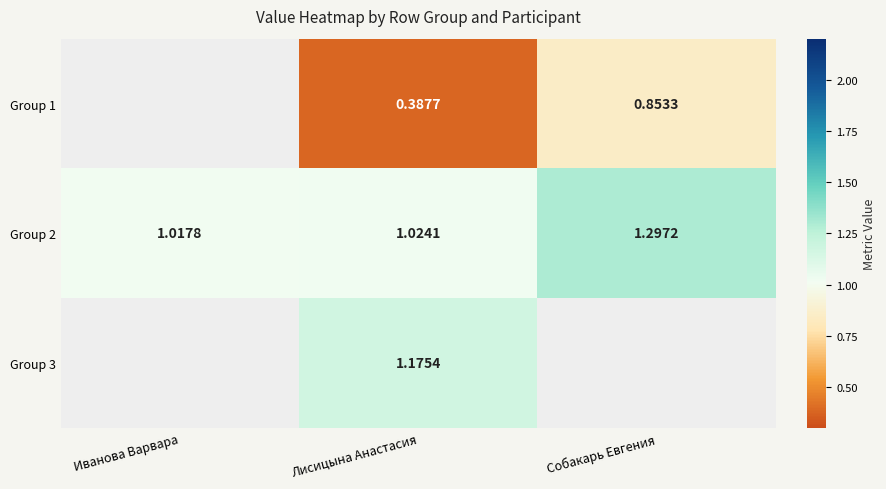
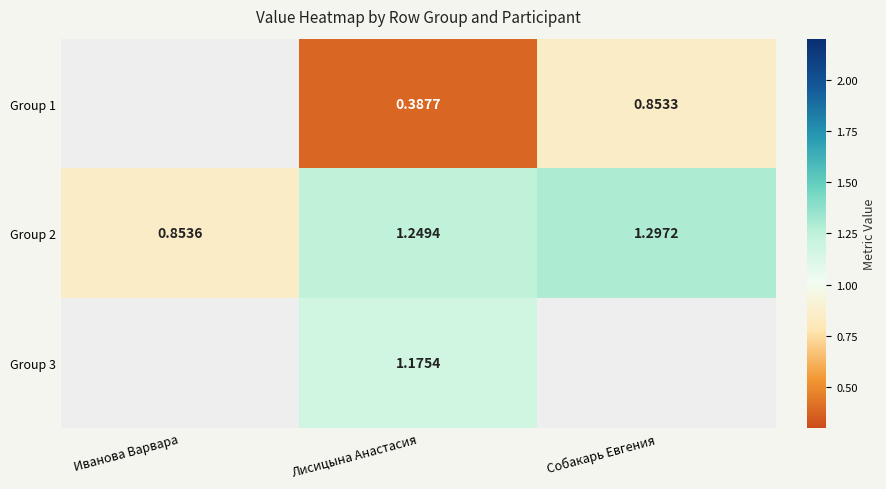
  {
    "Group 1": {
      "Лисицына Анастасия": 0.3877,
      "Собакарь Евгения": 0.8533
    },
    "Group 2": {
-     "Иванова Варвара": 1.0178,
-     "Лисицына Анастасия": 1.0241,
+     "Иванова Варвара": 0.8536,
+     "Лисицына Анастасия": 1.2494,
      "Собакарь Евгения": 1.2972
    },
    "Group 3": {
      "Лисицына Анастасия": 1.1754
    }
  }
